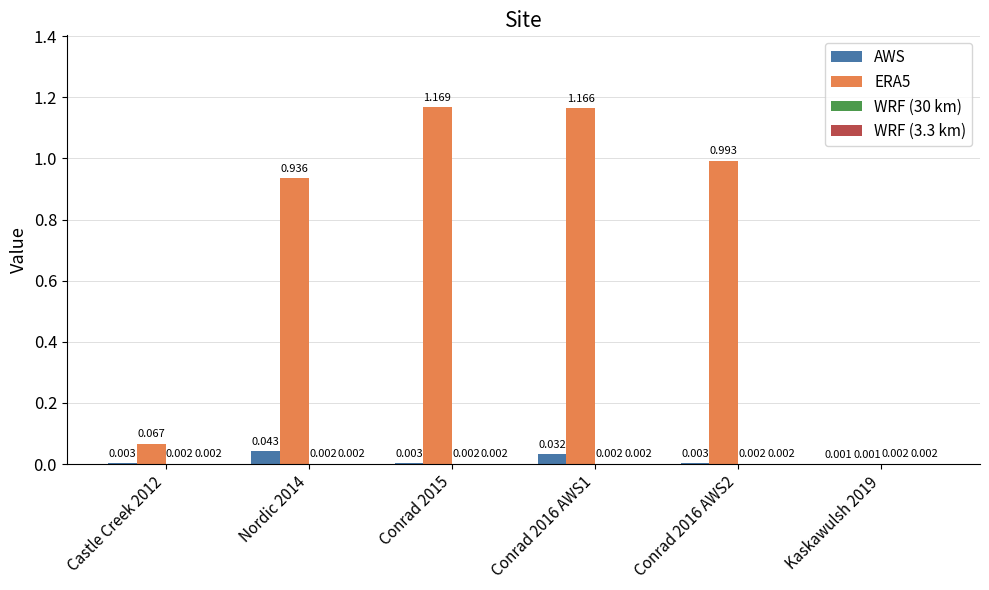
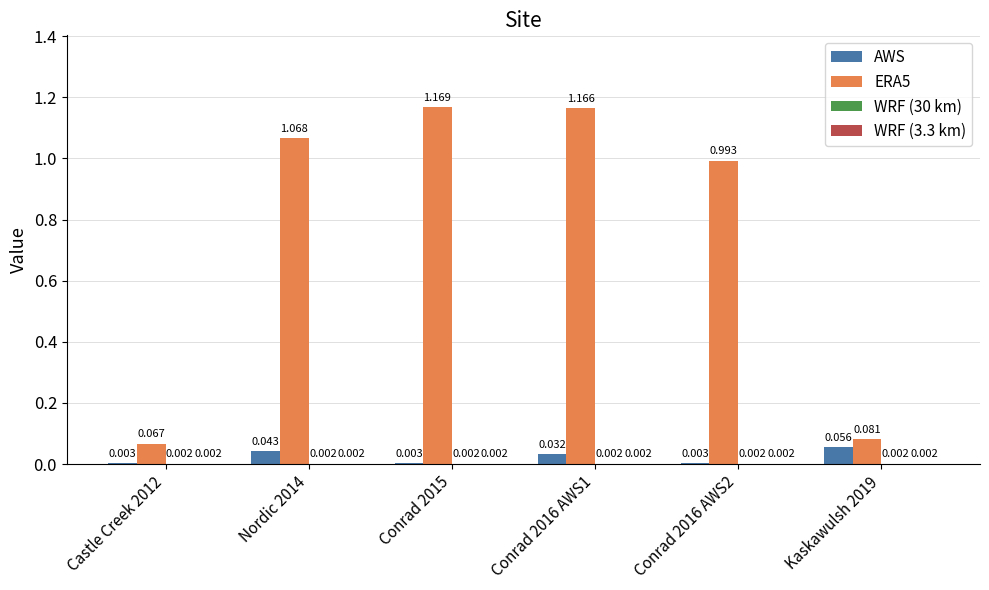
  {
    "AWS": {
      "Castle Creek 2012": 0.003,
      "Nordic 2014": 0.043,
      "Conrad 2015": 0.003,
      "Conrad 2016 AWS1": 0.032,
      "Conrad 2016 AWS2": 0.003,
-     "Kaskawulsh 2019": 0.001
+     "Kaskawulsh 2019": 0.056
    },
    "ERA5": {
      "Castle Creek 2012": 0.067,
-     "Nordic 2014": 0.936,
+     "Nordic 2014": 1.068,
      "Conrad 2015": 1.169,
      "Conrad 2016 AWS1": 1.166,
      "Conrad 2016 AWS2": 0.993,
-     "Kaskawulsh 2019": 0.001
+     "Kaskawulsh 2019": 0.081
    },
    "WRF (30 km)": {
      "Castle Creek 2012": 0.002,
      "Nordic 2014": 0.002,
      "Conrad 2015": 0.002,
      "Conrad 2016 AWS1": 0.002,
      "Conrad 2016 AWS2": 0.002,
      "Kaskawulsh 2019": 0.002
    },
    "WRF (3.3 km)": {
      "Castle Creek 2012": 0.002,
      "Nordic 2014": 0.002,
      "Conrad 2015": 0.002,
      "Conrad 2016 AWS1": 0.002,
      "Conrad 2016 AWS2": 0.002,
      "Kaskawulsh 2019": 0.002
    }
  }
